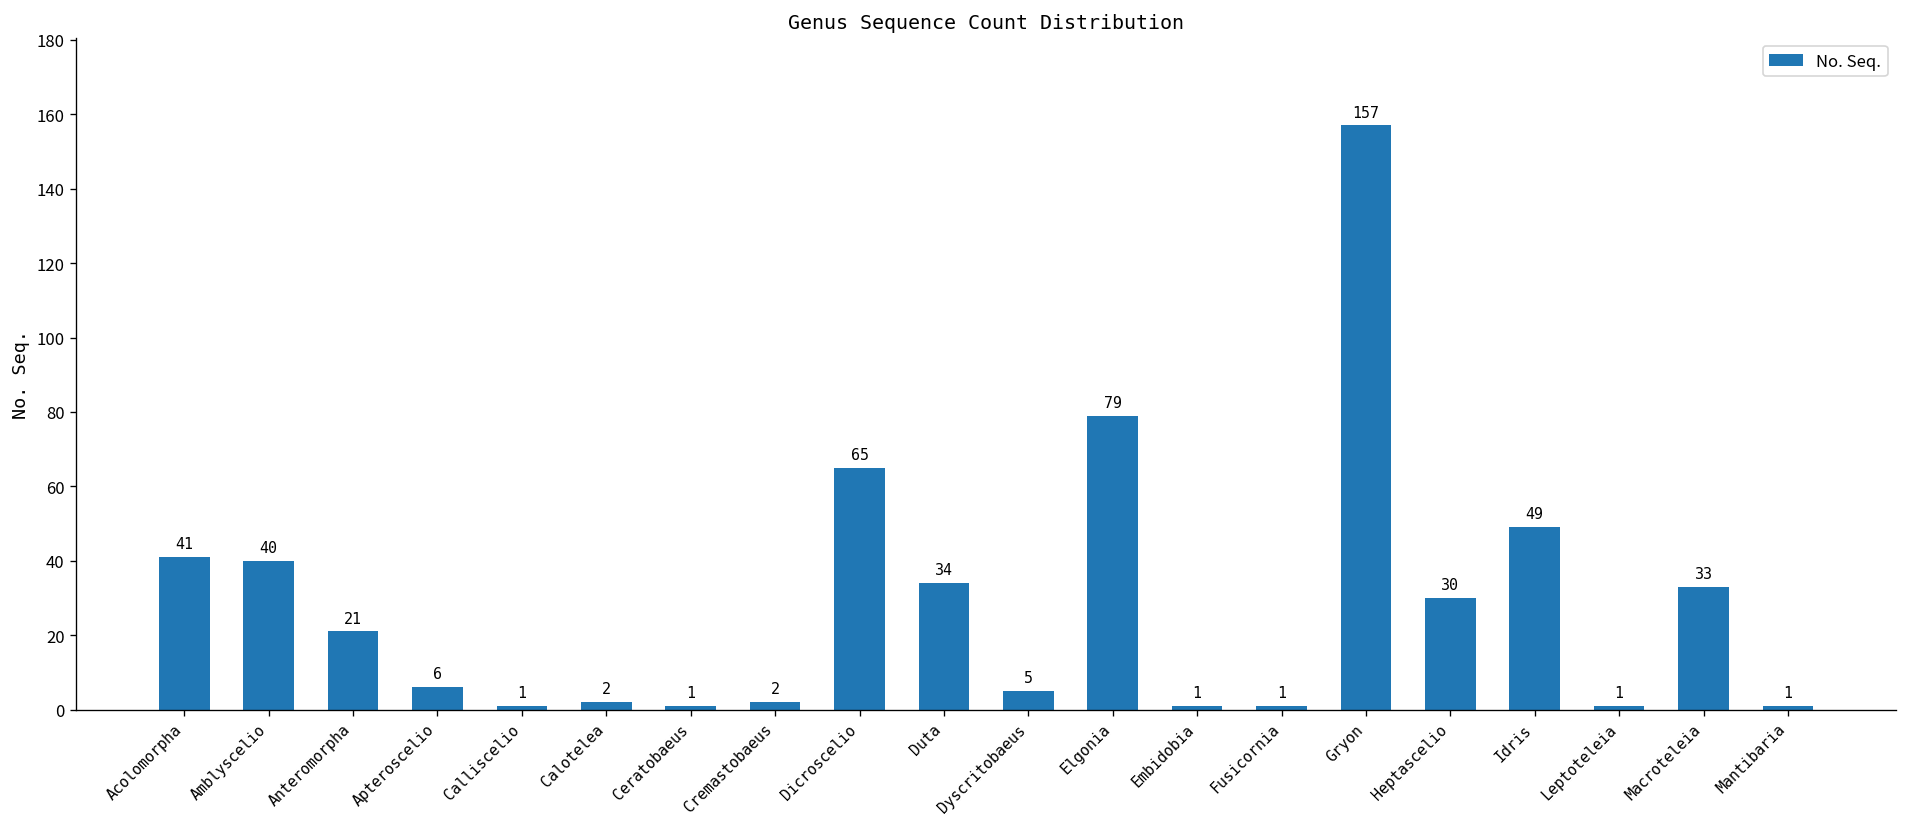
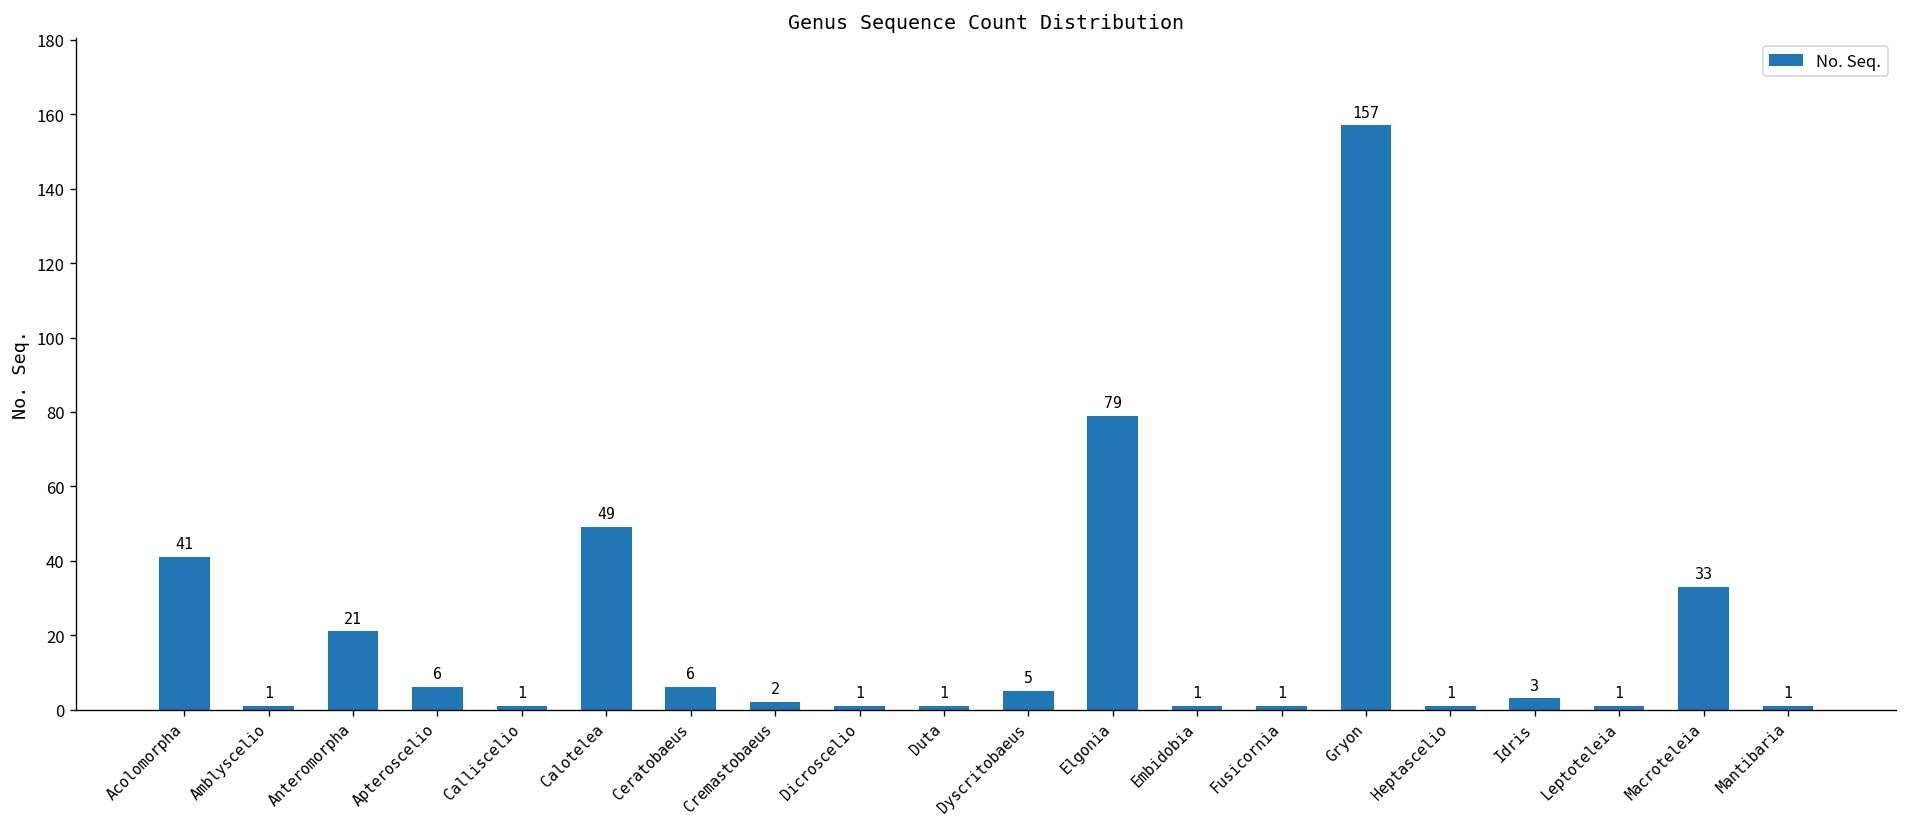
  {
    "Acolomorpha": 41,
-   "Amblyscelio": 40,
+   "Amblyscelio": 1,
    "Anteromorpha": 21,
    "Apteroscelio": 6,
    "Calliscelio": 1,
-   "Calotelea": 2,
-   "Ceratobaeus": 1,
+   "Calotelea": 49,
+   "Ceratobaeus": 6,
    "Cremastobaeus": 2,
-   "Dicroscelio": 65,
-   "Duta": 34,
+   "Dicroscelio": 1,
+   "Duta": 1,
    "Dyscritobaeus": 5,
    "Elgonia": 79,
    "Embidobia": 1,
    "Fusicornia": 1,
    "Gryon": 157,
-   "Heptascelio": 30,
-   "Idris": 49,
+   "Heptascelio": 1,
+   "Idris": 3,
    "Leptoteleia": 1,
    "Macroteleia": 33,
    "Mantibaria": 1
  }
